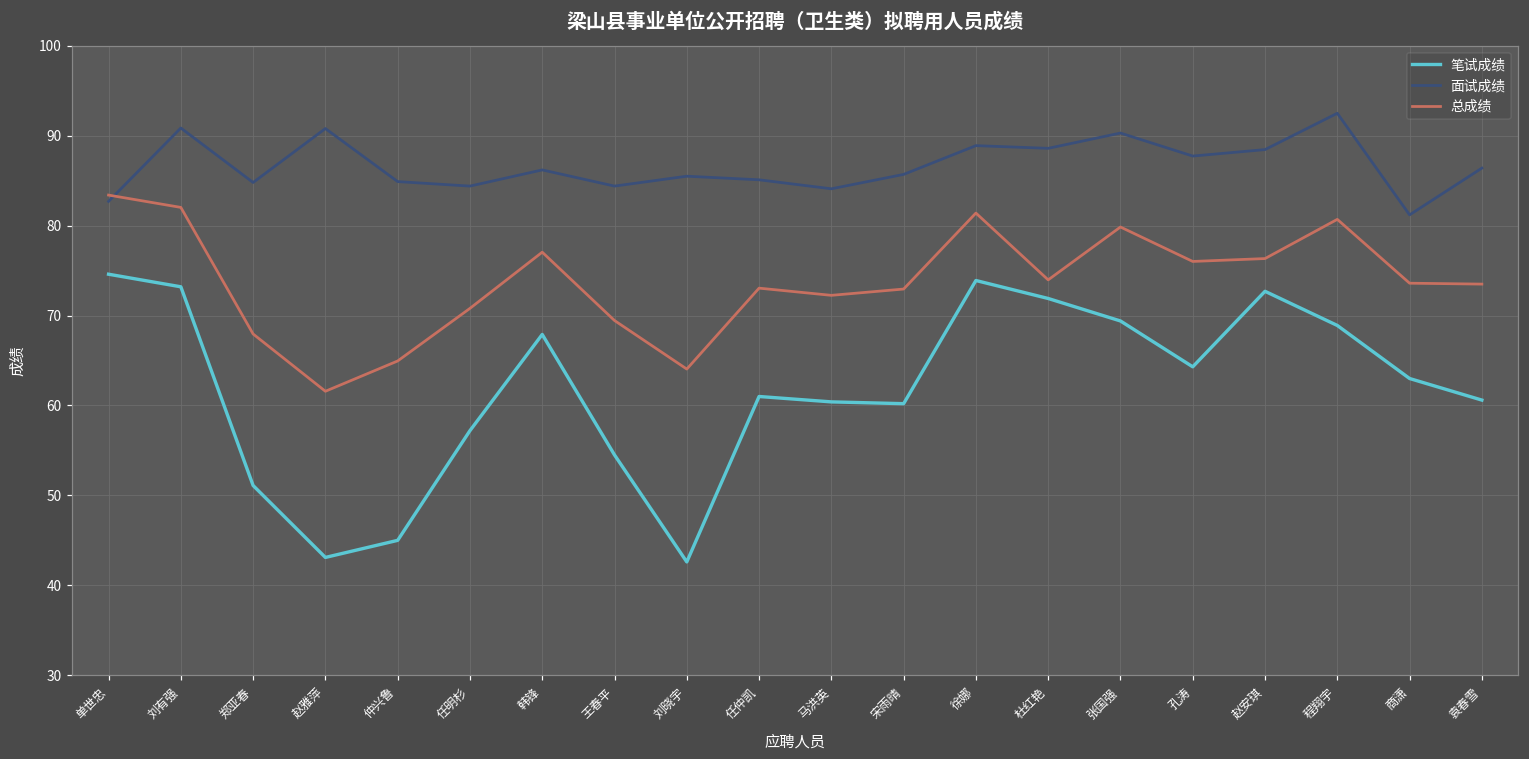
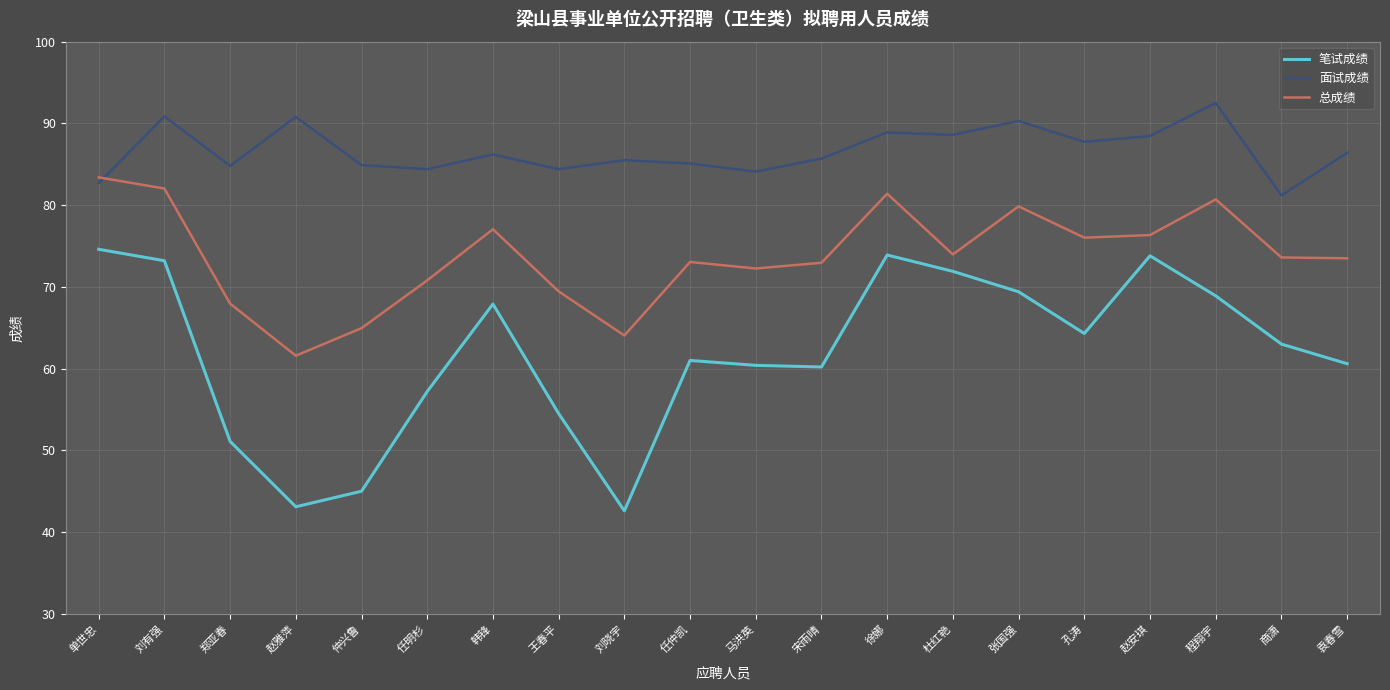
  {
    "笔试成绩": {
      "单世忠": 75,
      "刘有强": 73,
      "郑亚春": 51,
      "赵雅萍": 43,
      "仲兴鲁": 45,
      "任明杉": 57,
      "韩锋": 68,
      "王春平": 55,
      "刘晓宇": 43,
      "任仲凯": 61,
      "马洪英": 60,
      "宋雨晴": 60,
      "徐娜": 74,
      "杜红艳": 72,
      "张国强": 69,
      "孔涛": 64,
-     "赵安琪": 73,
+     "赵安琪": 74,
      "程翔宇": 69,
      "商潇": 63,
      "袁春雪": 61
    },
    "面试成绩": {
      "单世忠": 83,
      "刘有强": 91,
      "郑亚春": 85,
      "赵雅萍": 91,
      "仲兴鲁": 85,
      "任明杉": 84,
      "韩锋": 86,
      "王春平": 84,
      "刘晓宇": 86,
      "任仲凯": 85,
      "马洪英": 84,
      "宋雨晴": 86,
      "徐娜": 89,
      "杜红艳": 89,
      "张国强": 90,
      "孔涛": 88,
      "赵安琪": 88,
      "程翔宇": 93,
      "商潇": 81,
      "袁春雪": 86
    },
    "总成绩": {
      "单世忠": 83,
      "刘有强": 82,
      "郑亚春": 68,
      "赵雅萍": 62,
      "仲兴鲁": 65,
      "任明杉": 71,
      "韩锋": 77,
      "王春平": 69,
      "刘晓宇": 64,
      "任仲凯": 73,
      "马洪英": 72,
      "宋雨晴": 73,
      "徐娜": 81,
      "杜红艳": 74,
      "张国强": 80,
      "孔涛": 76,
      "赵安琪": 76,
      "程翔宇": 81,
      "商潇": 74,
      "袁春雪": 74
    }
  }
